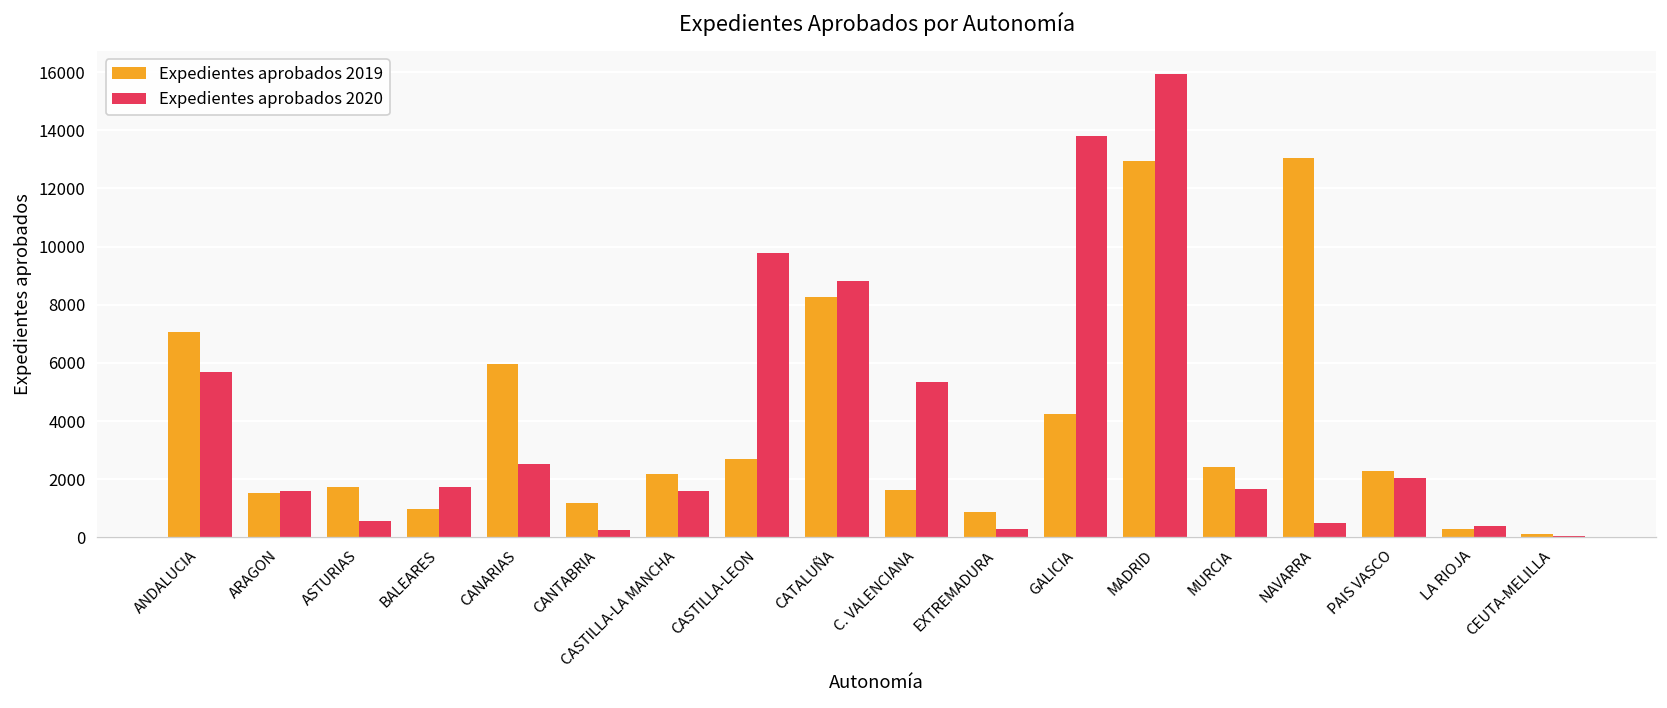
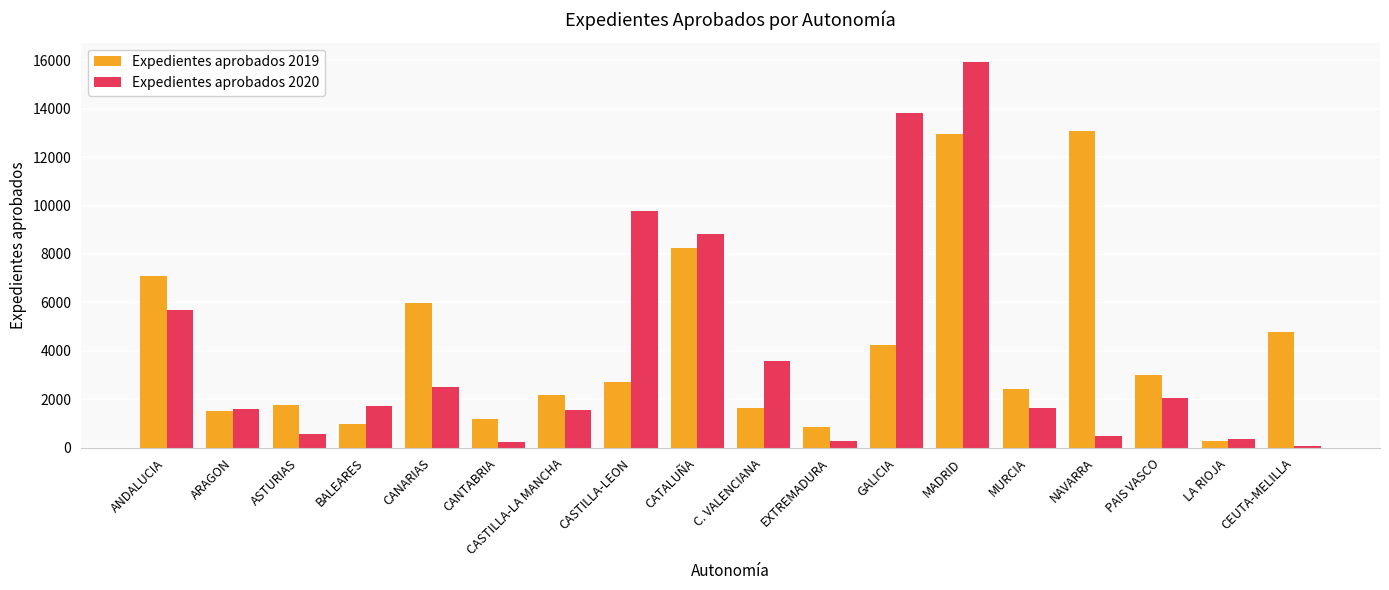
  {
    "Expedientes aprobados 2019": {
      "ANDALUCIA": 7100,
      "ARAGON": 1500,
      "ASTURIAS": 1800,
      "BALEARES": 1000,
      "CANARIAS": 6000,
      "CANTABRIA": 1200,
      "CASTILLA-LA MANCHA": 2200,
      "CASTILLA-LEON": 2700,
      "CATALUÑA": 8300,
      "C. VALENCIANA": 1600,
      "EXTREMADURA": 900,
      "GALICIA": 4200,
      "MADRID": 12900,
      "MURCIA": 2400,
      "NAVARRA": 13100,
-     "PAIS VASCO": 2300,
+     "PAIS VASCO": 3000,
      "LA RIOJA": 300,
-     "CEUTA-MELILLA": 100
+     "CEUTA-MELILLA": 4800
    },
    "Expedientes aprobados 2020": {
      "ANDALUCIA": 5700,
      "ARAGON": 1600,
      "ASTURIAS": 600,
      "BALEARES": 1700,
      "CANARIAS": 2500,
      "CANTABRIA": 200,
      "CASTILLA-LA MANCHA": 1600,
      "CASTILLA-LEON": 9800,
      "CATALUÑA": 8800,
-     "C. VALENCIANA": 5300,
+     "C. VALENCIANA": 3600,
      "EXTREMADURA": 300,
      "GALICIA": 13800,
      "MADRID": 15900,
      "MURCIA": 1700,
      "NAVARRA": 500,
      "PAIS VASCO": 2000,
      "LA RIOJA": 400
    }
  }
